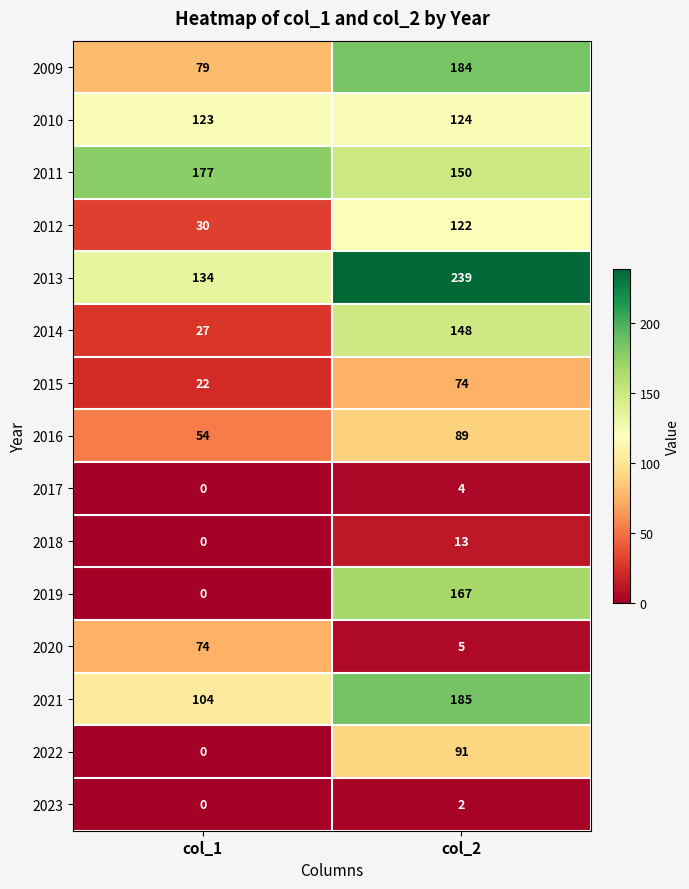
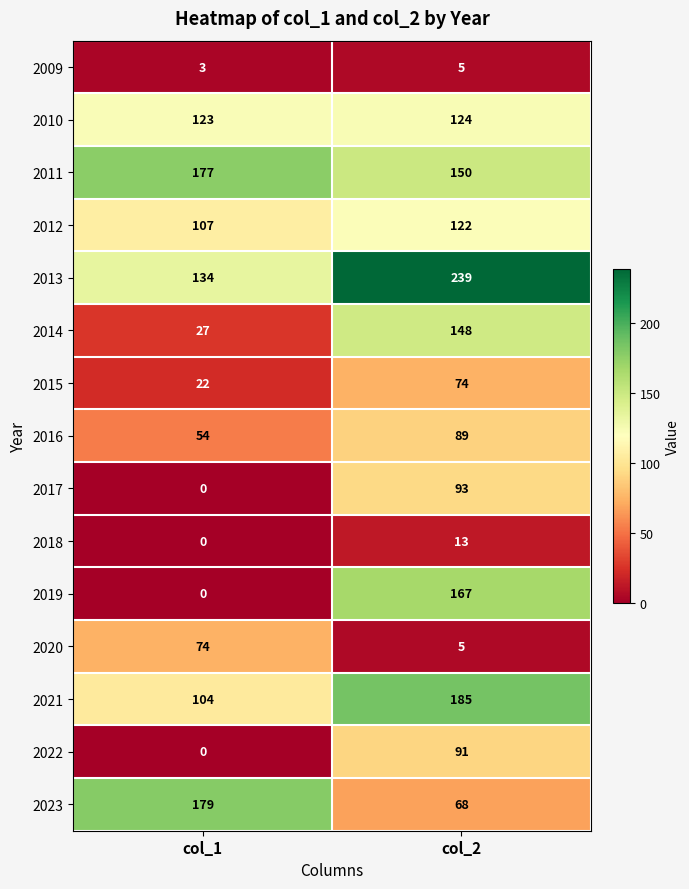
  {
    "2009": {
-     "col_1": 79,
-     "col_2": 184
+     "col_1": 3,
+     "col_2": 5
    },
    "2010": {
      "col_1": 123,
      "col_2": 124
    },
    "2011": {
      "col_1": 177,
      "col_2": 150
    },
    "2012": {
-     "col_1": 30,
+     "col_1": 107,
      "col_2": 122
    },
    "2013": {
      "col_1": 134,
      "col_2": 239
    },
    "2014": {
      "col_1": 27,
      "col_2": 148
    },
    "2015": {
      "col_1": 22,
      "col_2": 74
    },
    "2016": {
      "col_1": 54,
      "col_2": 89
    },
    "2017": {
      "col_1": 0,
-     "col_2": 4
+     "col_2": 93
    },
    "2018": {
      "col_1": 0,
      "col_2": 13
    },
    "2019": {
      "col_1": 0,
      "col_2": 167
    },
    "2020": {
      "col_1": 74,
      "col_2": 5
    },
    "2021": {
      "col_1": 104,
      "col_2": 185
    },
    "2022": {
      "col_1": 0,
      "col_2": 91
    },
    "2023": {
-     "col_1": 0,
-     "col_2": 2
+     "col_1": 179,
+     "col_2": 68
    }
  }
